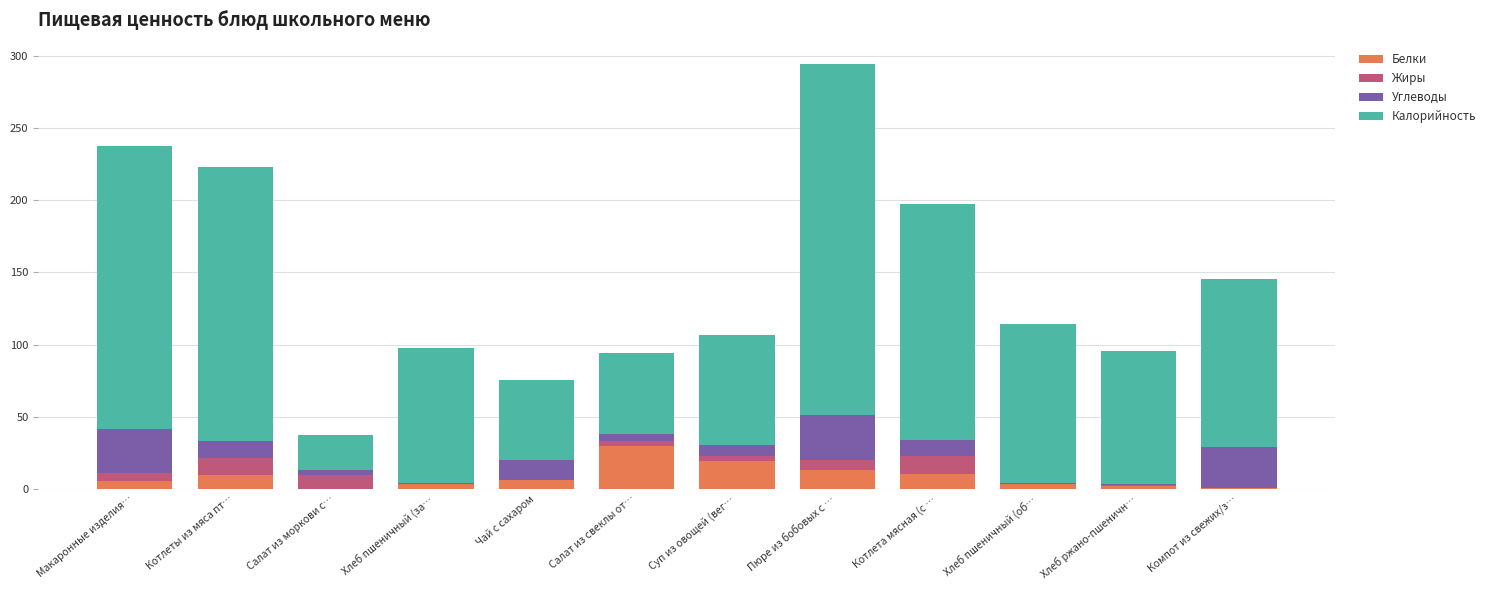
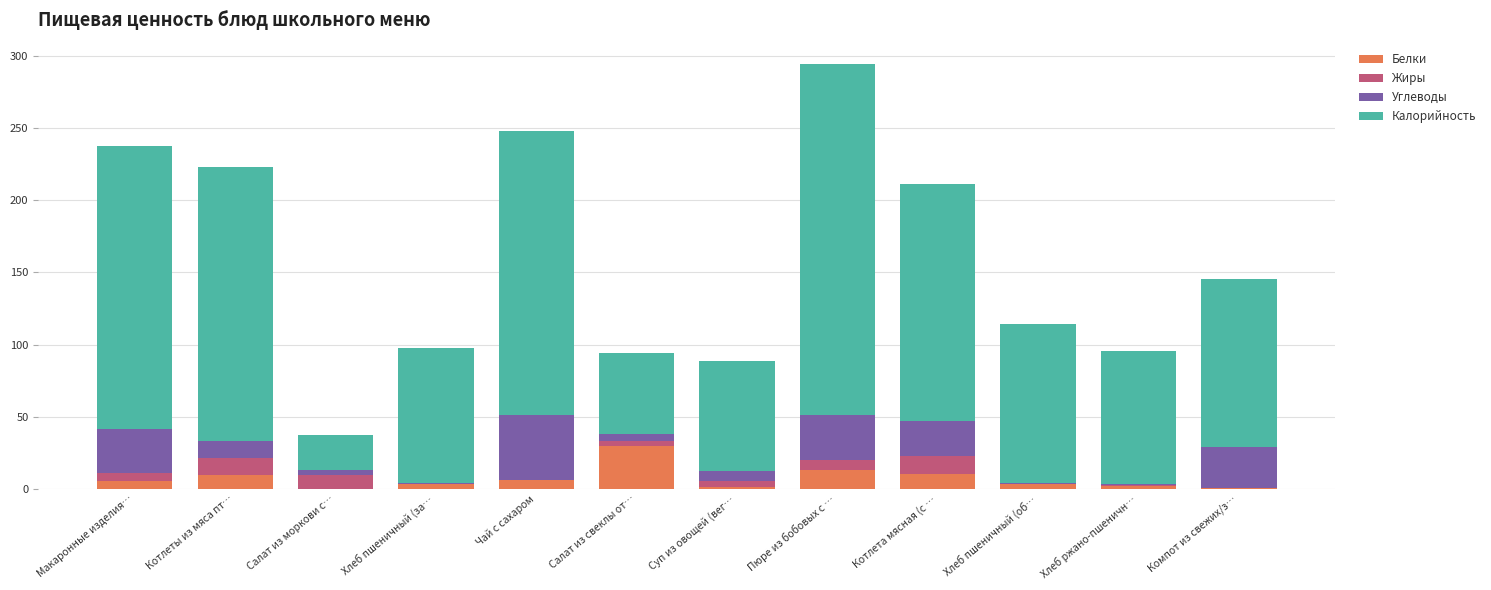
  {
    "Белки": {
      "Макаронные изделия…": 5,
      "Котлеты из мяса пт…": 10,
      "Хлеб пшеничный (за…": 3,
      "Чай с сахаром": 6,
      "Салат из свеклы от…": 30,
-     "Суп из овощей (вег…": 19,
+     "Суп из овощей (вег…": 1,
      "Пюре из бобовых с …": 13,
      "Котлета мясная (с …": 10,
      "Хлеб пшеничный (об…": 3,
      "Хлеб ржано-пшеничн…": 2
    },
    "Жиры": {
      "Макаронные изделия…": 6,
      "Котлеты из мяса пт…": 11,
      "Салат из моркови с…": 9,
      "Салат из свеклы от…": 4,
      "Суп из овощей (вег…": 4,
      "Пюре из бобовых с …": 7,
      "Котлета мясная (с …": 13
    },
    "Углеводы": {
      "Макаронные изделия…": 30,
      "Котлеты из мяса пт…": 12,
      "Салат из моркови с…": 3,
-     "Чай с сахаром": 14,
+     "Чай с сахаром": 45,
      "Салат из свеклы от…": 5,
      "Суп из овощей (вег…": 7,
      "Пюре из бобовых с …": 32,
-     "Котлета мясная (с …": 11,
+     "Котлета мясная (с …": 25,
      "Компот из свежих/з…": 28
    },
    "Калорийность": {
      "Макаронные изделия…": 196,
      "Котлеты из мяса пт…": 190,
      "Салат из моркови с…": 25,
      "Хлеб пшеничный (за…": 94,
-     "Чай с сахаром": 56,
+     "Чай с сахаром": 197,
      "Салат из свеклы от…": 56,
      "Суп из овощей (вег…": 76,
      "Пюре из бобовых с …": 243,
      "Котлета мясная (с …": 164,
      "Хлеб пшеничный (об…": 110,
      "Хлеб ржано-пшеничн…": 92,
      "Компот из свежих/з…": 117
    }
  }
